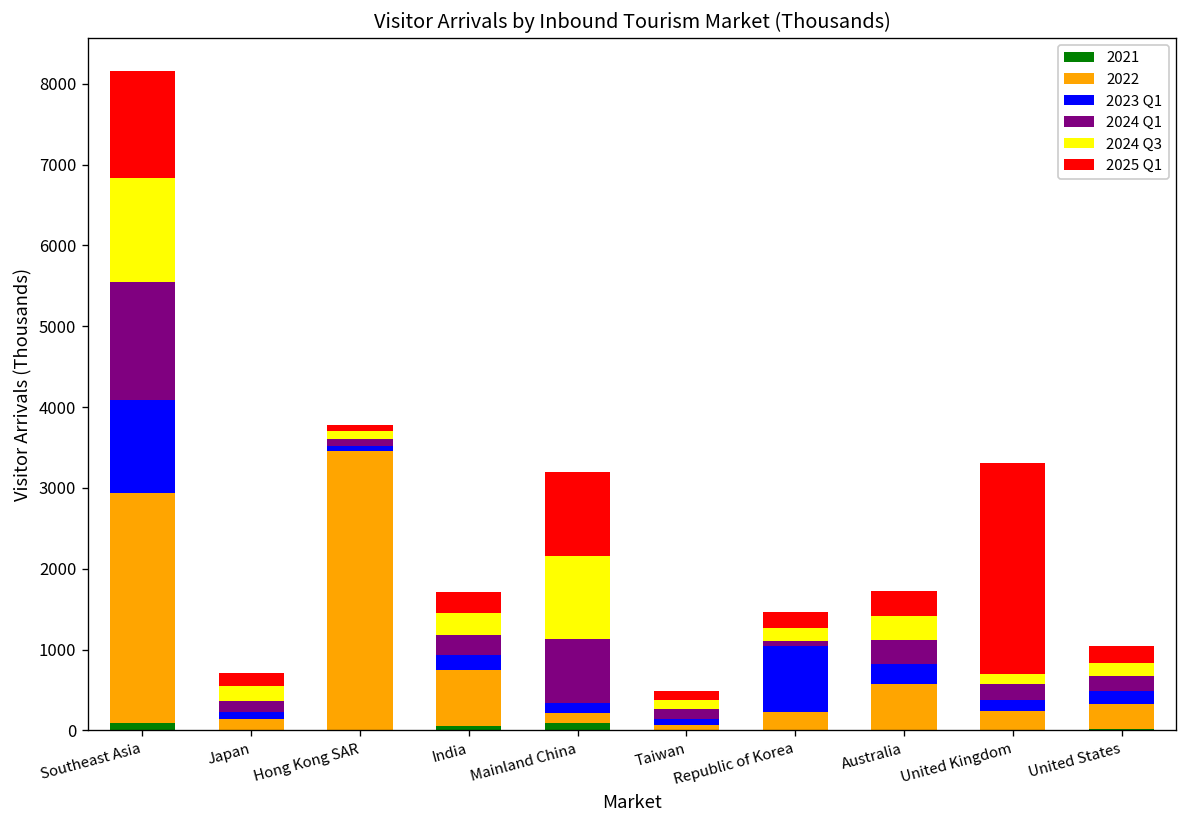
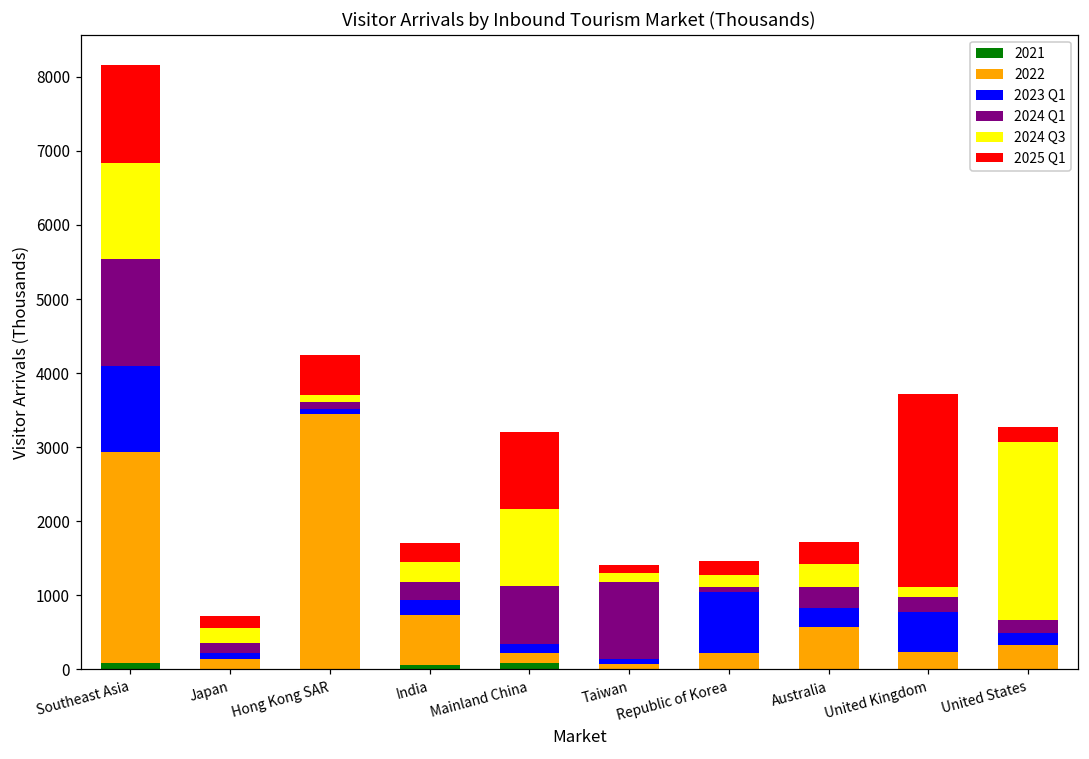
  {
    "2021": {
      "Southeast Asia": 100,
      "India": 100,
      "Mainland China": 100
    },
    "2022": {
      "Southeast Asia": 2800,
      "Japan": 100,
      "Hong Kong SAR": 3400,
      "India": 700,
      "Mainland China": 100,
      "Taiwan": 100,
      "Republic of Korea": 200,
      "Australia": 600,
      "United Kingdom": 200,
      "United States": 300
    },
    "2023 Q1": {
      "Southeast Asia": 1200,
      "Japan": 100,
      "Hong Kong SAR": 100,
      "India": 200,
      "Mainland China": 100,
      "Taiwan": 100,
      "Republic of Korea": 800,
      "Australia": 200,
-     "United Kingdom": 100,
+     "United Kingdom": 500,
      "United States": 200
    },
    "2024 Q1": {
      "Southeast Asia": 1500,
      "Japan": 100,
      "Hong Kong SAR": 100,
      "India": 200,
      "Mainland China": 800,
-     "Taiwan": 100,
+     "Taiwan": 1000,
      "Republic of Korea": 100,
      "Australia": 300,
      "United Kingdom": 200,
      "United States": 200
    },
    "2024 Q3": {
      "Southeast Asia": 1300,
      "Japan": 200,
      "Hong Kong SAR": 100,
      "India": 300,
      "Mainland China": 1000,
      "Taiwan": 100,
      "Republic of Korea": 200,
      "Australia": 300,
      "United Kingdom": 100,
-     "United States": 200
+     "United States": 2400
    },
    "2025 Q1": {
      "Southeast Asia": 1300,
      "Japan": 200,
-     "Hong Kong SAR": 100,
+     "Hong Kong SAR": 500,
      "India": 300,
      "Mainland China": 1000,
      "Taiwan": 100,
      "Republic of Korea": 200,
      "Australia": 300,
      "United Kingdom": 2600,
      "United States": 200
    }
  }
